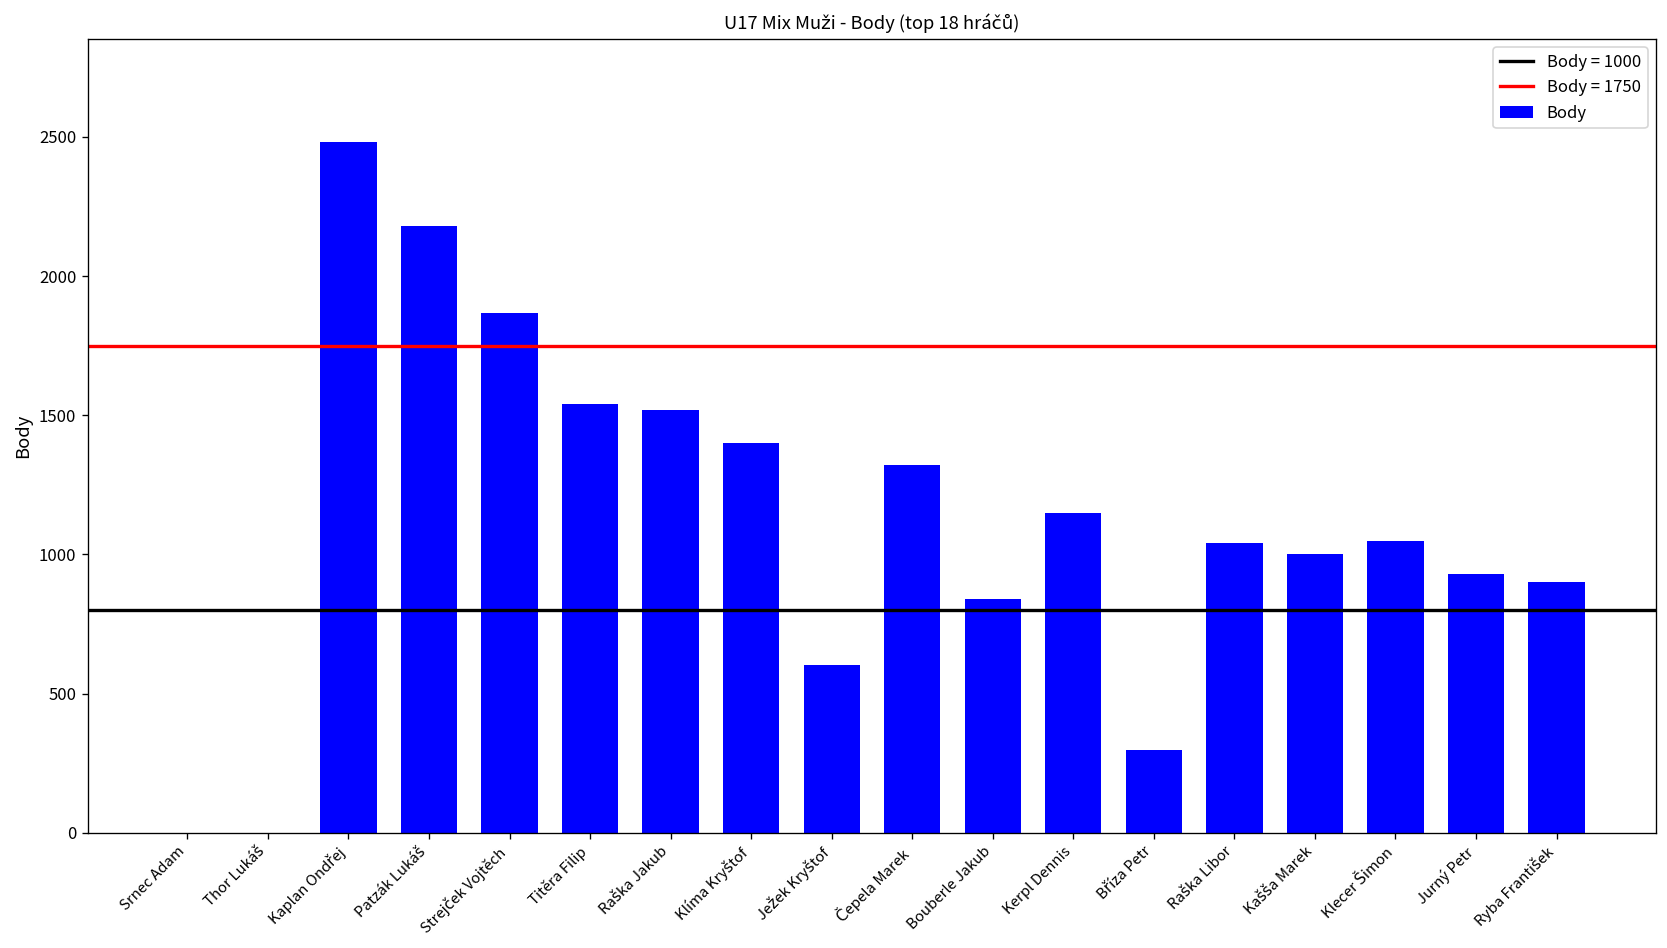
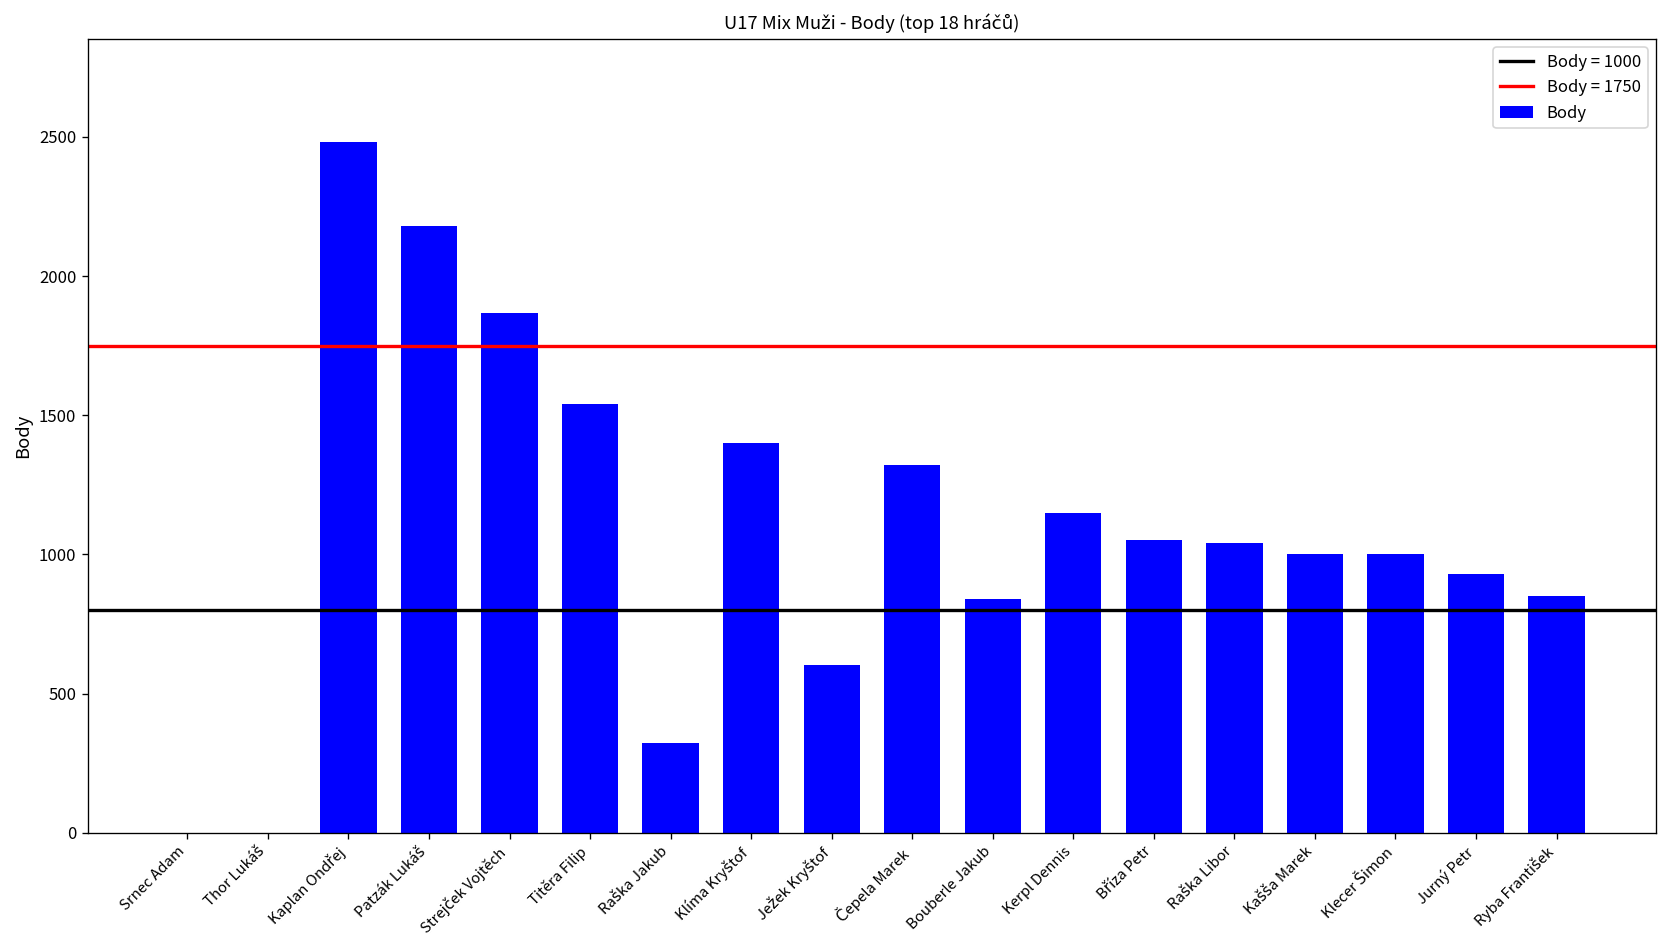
  {
    "Srnec Adam": 0,
    "Thor Lukáš": 0,
    "Kaplan Ondřej": 2480,
    "Patzák Lukáš": 2180,
    "Strejček Vojtěch": 1870,
    "Titěra Filip": 1540,
-   "Raška Jakub": 1520,
+   "Raška Jakub": 320,
    "Klíma Kryštof": 1400,
    "Ježek Kryštof": 600,
    "Čepela Marek": 1320,
    "Bouberle Jakub": 840,
    "Kerpl Dennis": 1150,
-   "Bříza Petr": 300,
+   "Bříza Petr": 1050,
    "Raška Libor": 1040,
    "Kašša Marek": 1000,
-   "Klecer Šimon": 1050,
+   "Klecer Šimon": 1000,
    "Jurný Petr": 930,
-   "Ryba František": 900
+   "Ryba František": 850
  }
